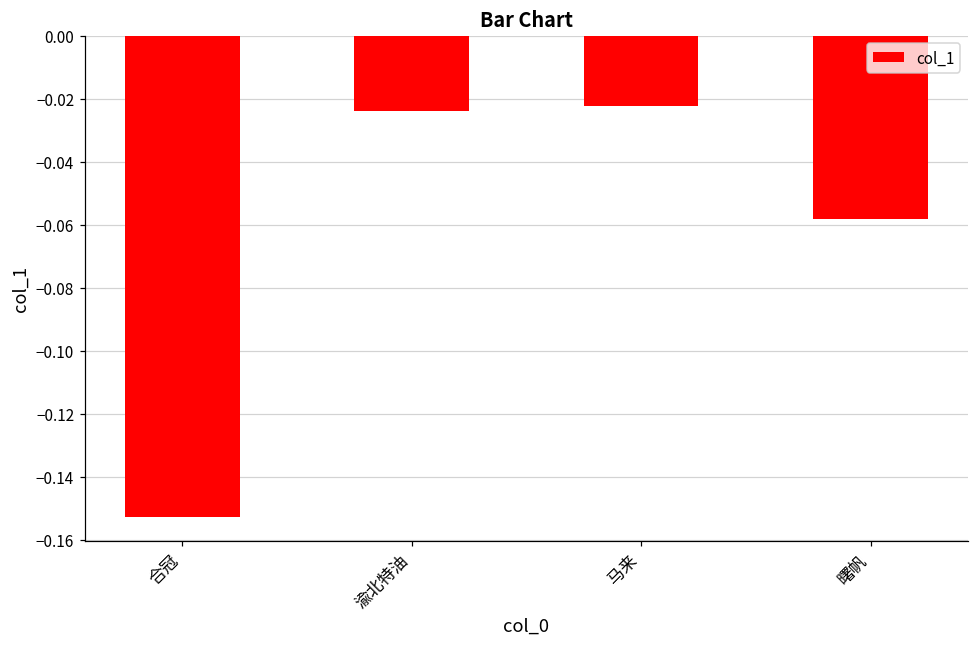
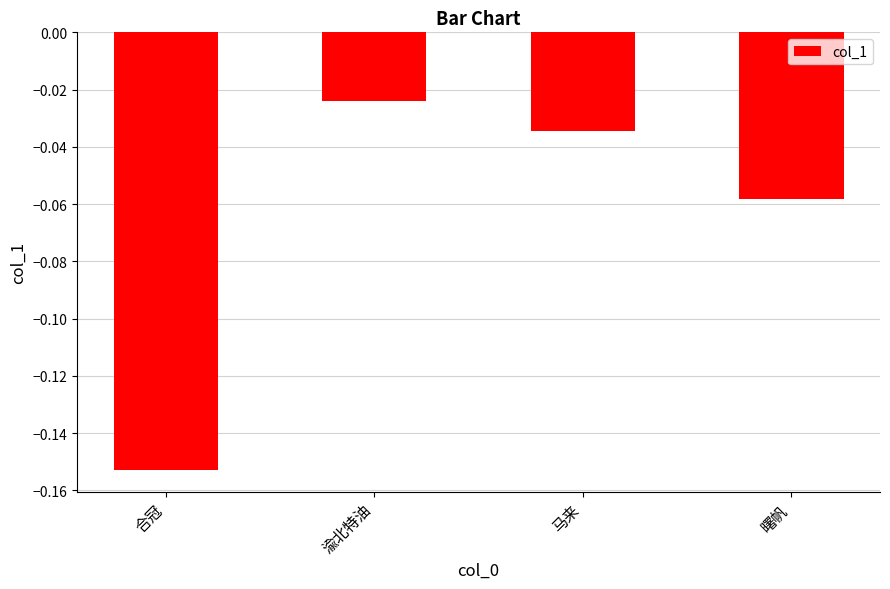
  {
    "合冠": -0.153,
    "渝北特油": -0.024,
-   "马来": -0.022,
+   "马来": -0.034,
    "曙帆": -0.058
  }
